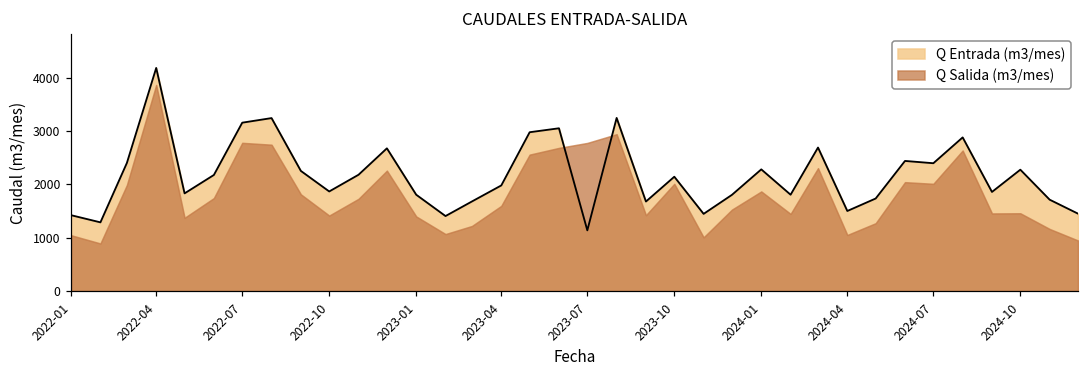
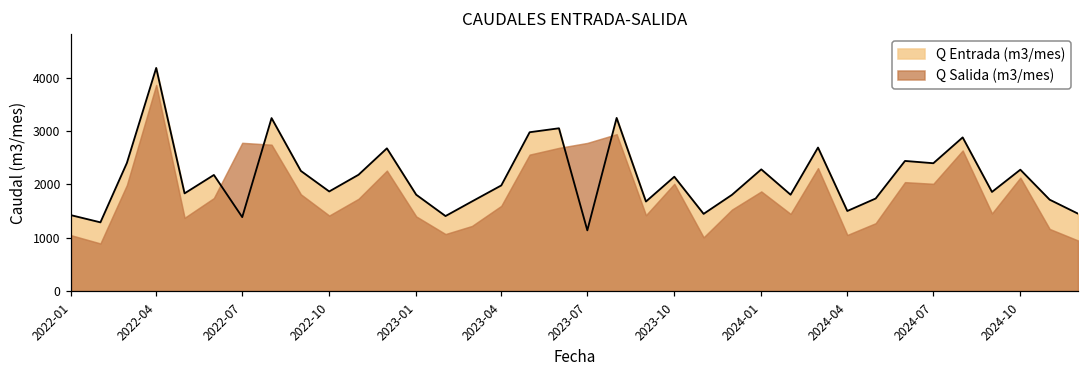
  {
    "Q Entrada (m3/mes)": {
      "2022-01": 1400,
      "2022-04": 4200,
-     "2022-07": 3200,
+     "2022-07": 1400,
      "2022-10": 1900,
      "2023-01": 1800,
      "2023-04": 2000,
      "2023-07": 1100,
      "2023-10": 2100,
      "2024-01": 2300,
      "2024-04": 1500,
      "2024-07": 2400,
      "2024-10": 2300
    },
    "Q Salida (m3/mes)": {
      "2022-01": 1000,
      "2022-04": 3900,
      "2022-07": 2800,
      "2022-10": 1400,
      "2023-01": 1400,
      "2023-04": 1600,
      "2023-07": 2800,
      "2023-10": 2000,
      "2024-01": 1900,
      "2024-04": 1100,
      "2024-07": 2000,
-     "2024-10": 1500
+     "2024-10": 2100
    }
  }
